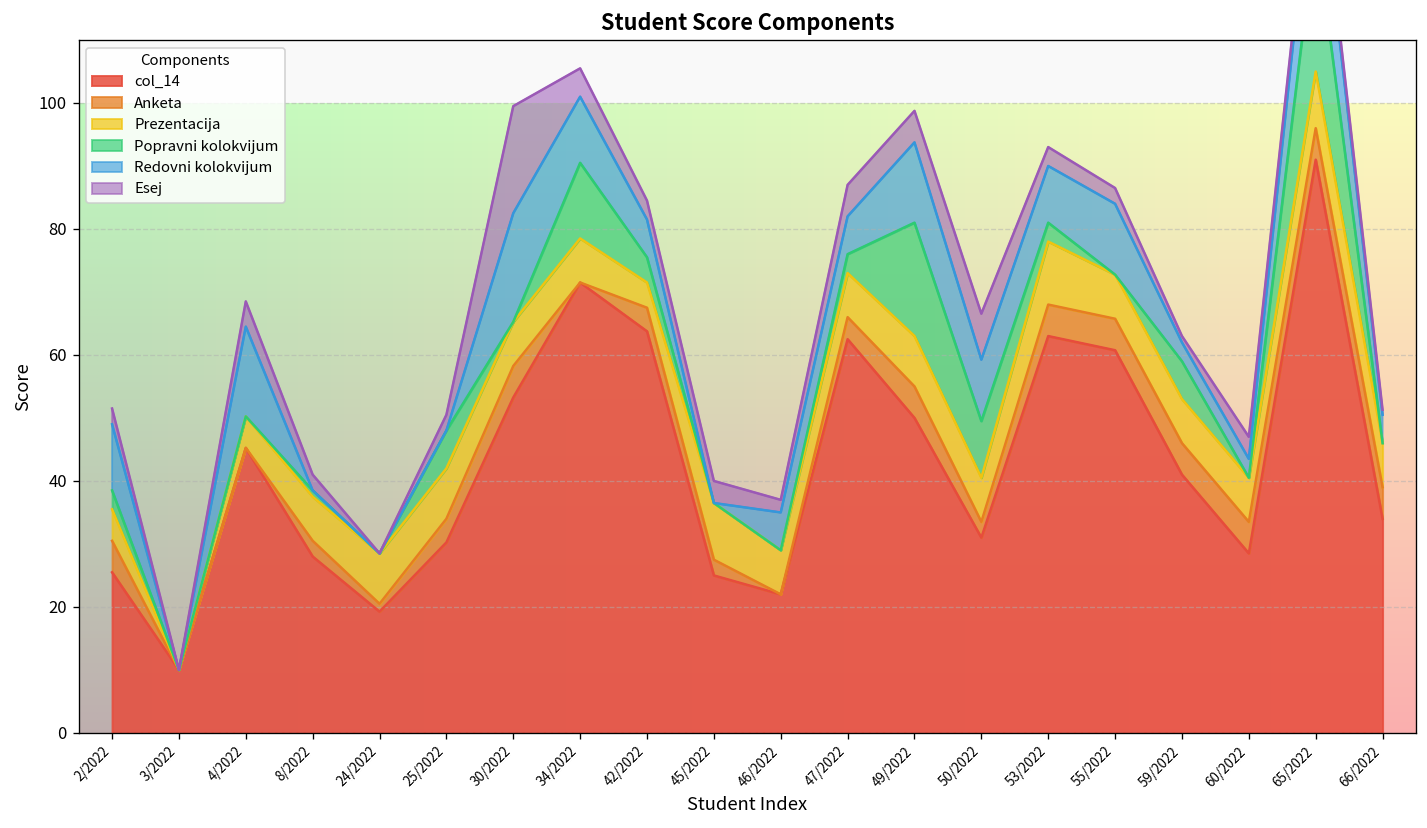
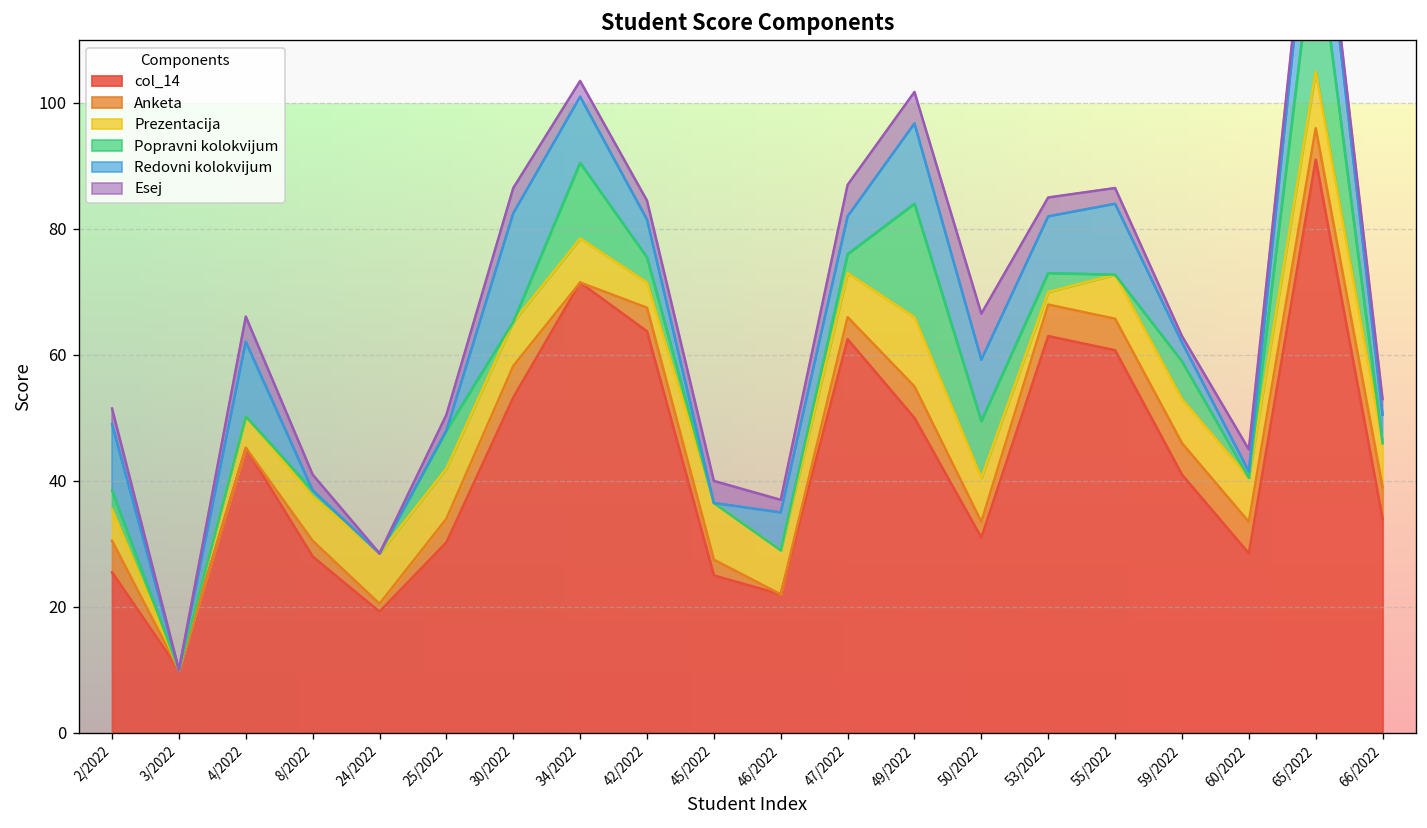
  {
    "Prezentacija": {
      "2/2022": 5,
      "8/2022": 7,
      "25/2022": 8,
      "34/2022": 7,
      "42/2022": 4,
      "47/2022": 7,
-     "49/2022": 8,
+     "49/2022": 11,
      "50/2022": 7,
-     "53/2022": 10,
+     "53/2022": 2,
      "59/2022": 7,
      "65/2022": 9
    },
    "Popravni kolokvijum": {
      "2/2022": 3,
      "34/2022": 12,
      "42/2022": 4,
      "47/2022": 3,
      "49/2022": 18,
      "50/2022": 9,
      "53/2022": 3,
      "59/2022": 6
    },
    "Redovni kolokvijum": {
      "2/2022": 11,
-     "4/2022": 14,
+     "4/2022": 12,
      "30/2022": 17,
      "34/2022": 11,
      "42/2022": 6,
      "46/2022": 6,
      "47/2022": 6,
      "49/2022": 13,
      "50/2022": 10,
      "53/2022": 9,
      "55/2022": 11,
      "59/2022": 3,
-     "60/2022": 3,
+     "60/2022": 1,
      "66/2022": 5
    },
    "Esej": {
      "2/2022": 3,
      "4/2022": 4,
      "8/2022": 3,
      "25/2022": 3,
-     "30/2022": 17,
-     "34/2022": 5,
+     "30/2022": 4,
+     "34/2022": 3,
      "42/2022": 3,
      "45/2022": 4,
      "46/2022": 2,
      "47/2022": 5,
      "49/2022": 5,
      "50/2022": 7,
      "53/2022": 3,
      "55/2022": 3,
      "59/2022": 1,
      "60/2022": 4,
-     "66/2022": 1
+     "66/2022": 3
    }
  }
